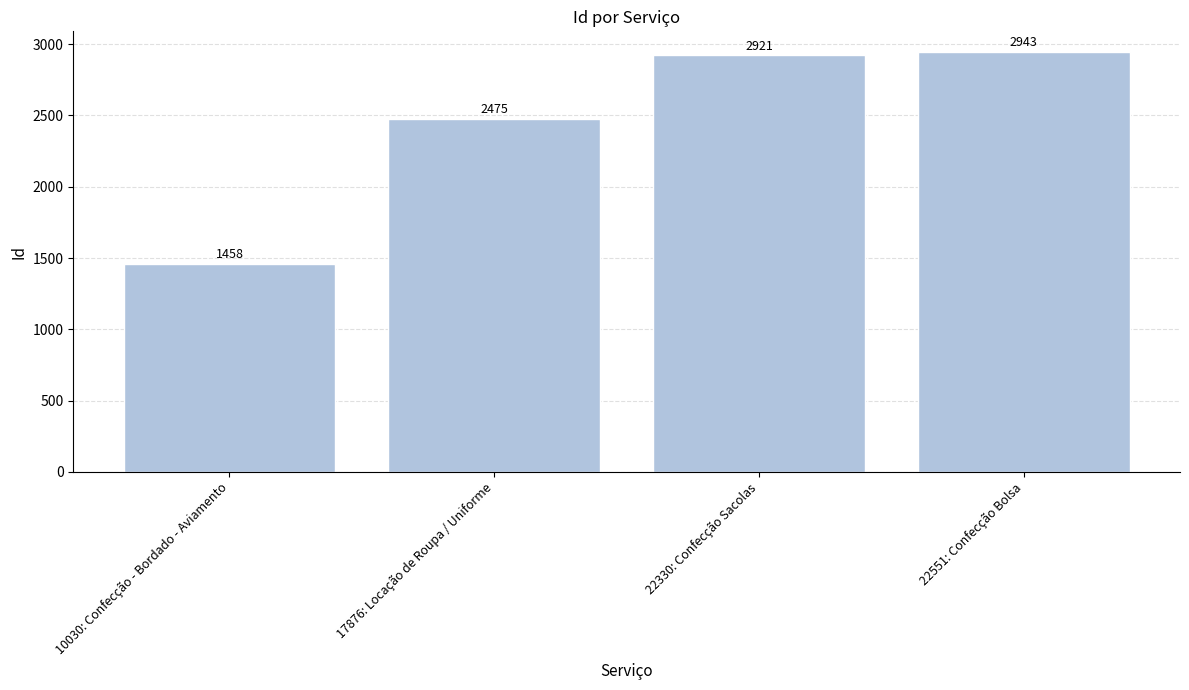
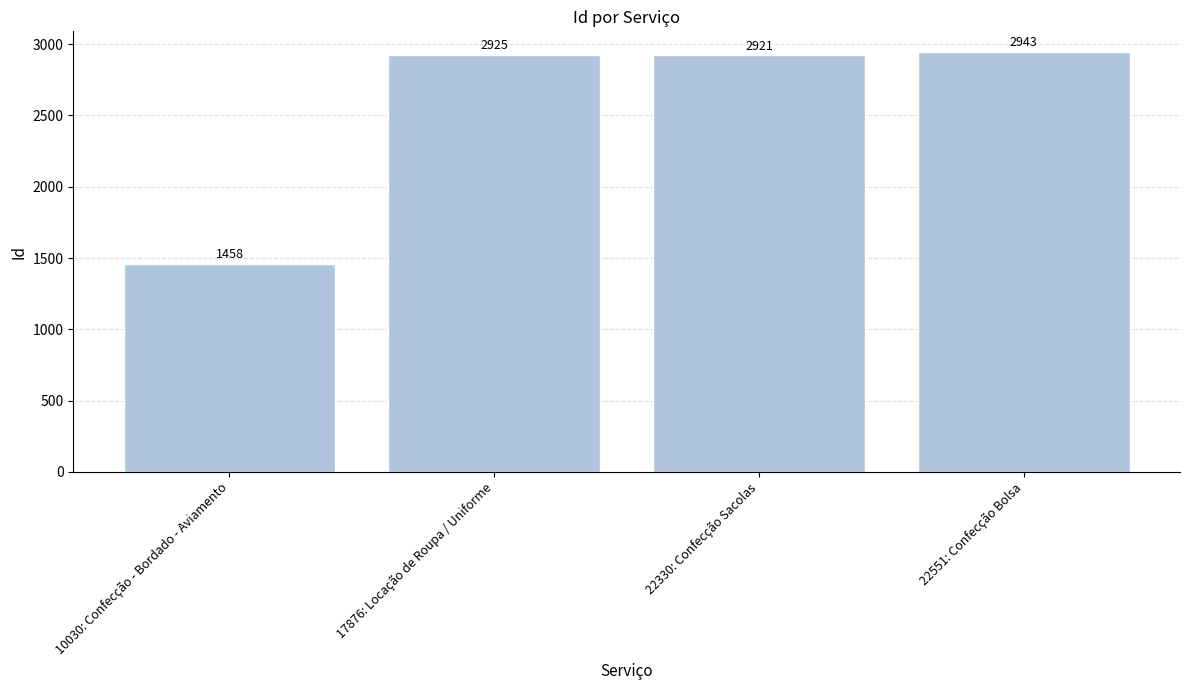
  {
    "10030: Confecção - Bordado - Aviamento": 1458,
-   "17876: Locação de Roupa / Uniforme": 2475,
+   "17876: Locação de Roupa / Uniforme": 2925,
    "22330: Confecção Sacolas": 2921,
    "22551: Confecção Bolsa": 2943
  }
